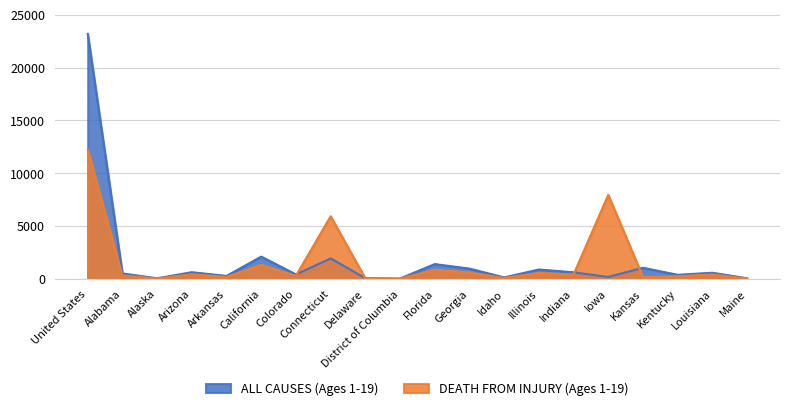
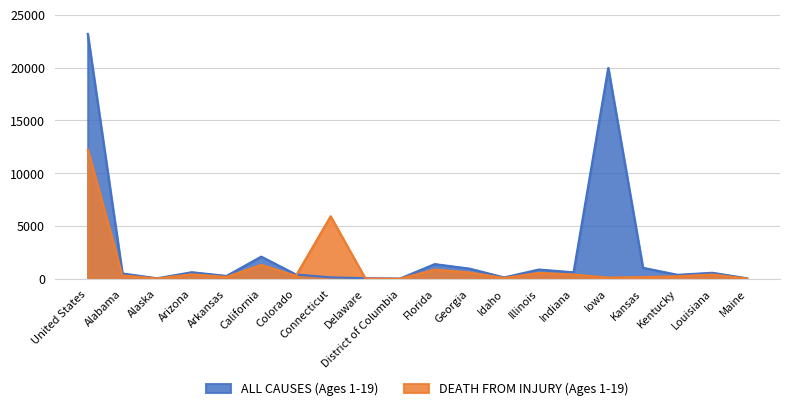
  {
    "ALL CAUSES (Ages 1-19)": {
      "United States": 23200,
      "California": 2100,
-     "Connecticut": 1900,
+     "Connecticut": 200,
      "Florida": 1400,
      "Georgia": 1000,
      "Illinois": 900,
-     "Iowa": 200,
+     "Iowa": 20000,
      "Kansas": 1100
    },
    "DEATH FROM INJURY (Ages 1-19)": {
      "United States": 12300,
      "California": 1300,
      "Connecticut": 5900,
      "Florida": 900,
      "Georgia": 600,
      "Illinois": 600,
-     "Iowa": 8000,
+     "Iowa": 100,
      "Kansas": 200
    }
  }
